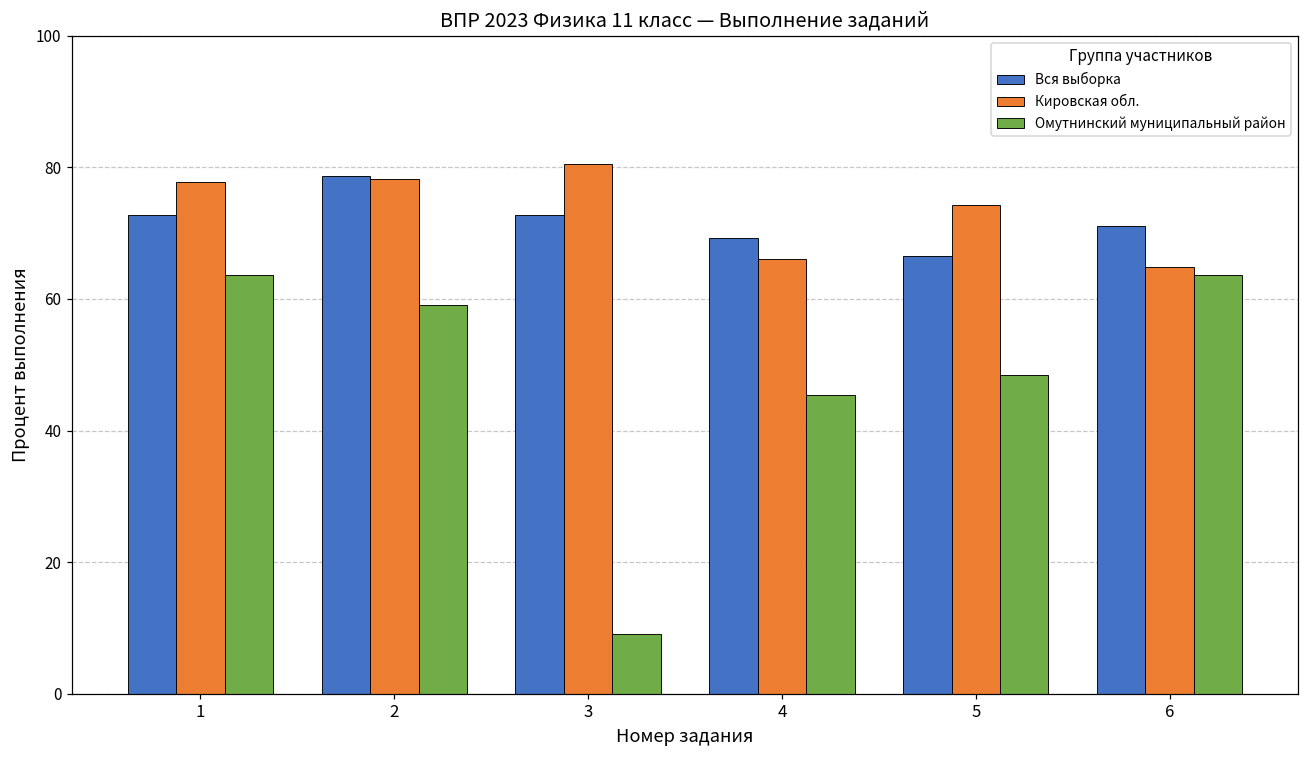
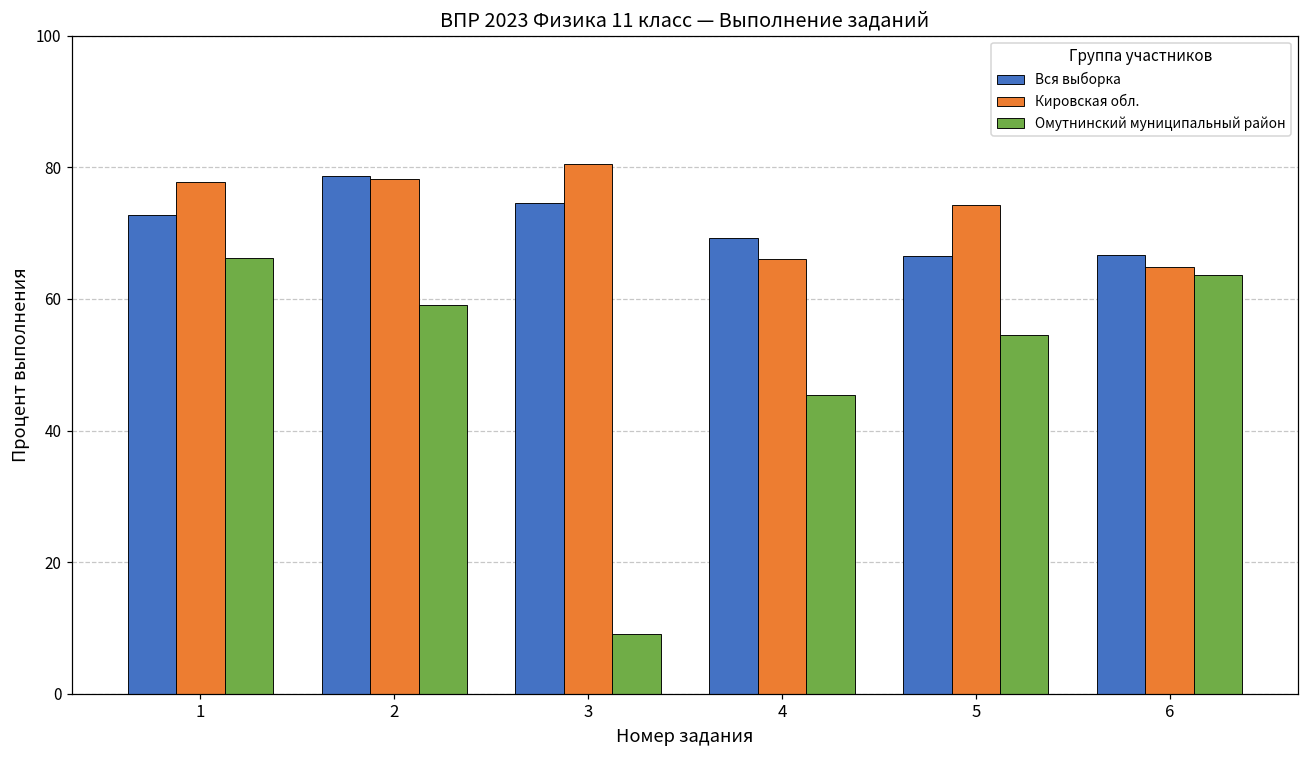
  {
    "Вся выборка": {
      "1": 73,
      "2": 79,
-     "3": 73,
+     "3": 75,
      "4": 69,
      "5": 67,
-     "6": 71
+     "6": 67
    },
    "Кировская обл.": {
      "1": 78,
      "2": 78,
      "3": 80,
      "4": 66,
      "5": 74,
      "6": 65
    },
    "Омутнинский муниципальный район": {
-     "1": 64,
+     "1": 66,
      "2": 59,
      "3": 9,
      "4": 45,
-     "5": 48,
+     "5": 55,
      "6": 64
    }
  }
